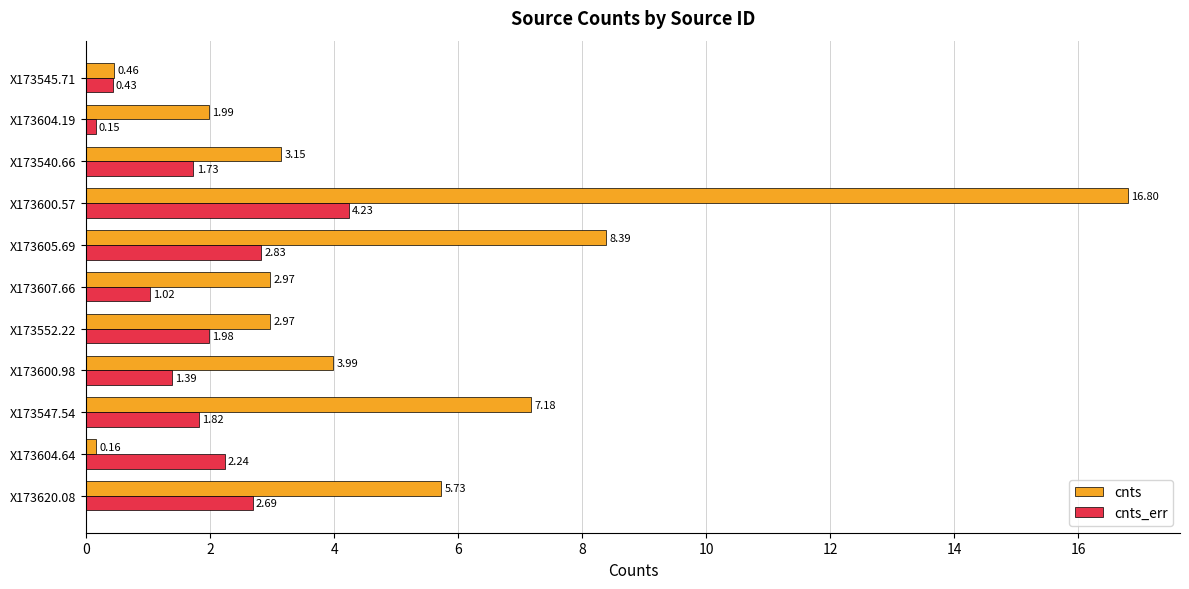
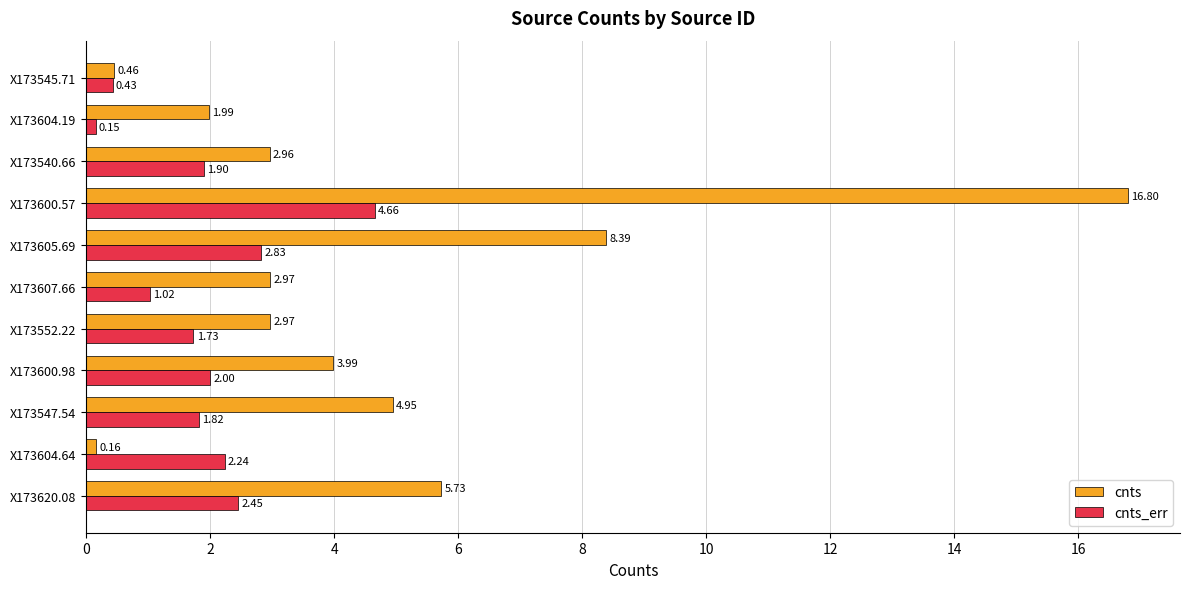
  {
    "cnts": {
      "X173545.71": 0.46,
      "X173604.19": 1.99,
-     "X173540.66": 3.15,
+     "X173540.66": 2.96,
      "X173600.57": 16.80,
      "X173605.69": 8.39,
      "X173607.66": 2.97,
      "X173552.22": 2.97,
      "X173600.98": 3.99,
-     "X173547.54": 7.18,
+     "X173547.54": 4.95,
      "X173604.64": 0.16,
      "X173620.08": 5.73
    },
    "cnts_err": {
      "X173545.71": 0.43,
      "X173604.19": 0.15,
-     "X173540.66": 1.73,
-     "X173600.57": 4.23,
+     "X173540.66": 1.90,
+     "X173600.57": 4.66,
      "X173605.69": 2.83,
      "X173607.66": 1.02,
-     "X173552.22": 1.98,
-     "X173600.98": 1.39,
+     "X173552.22": 1.73,
+     "X173600.98": 2.00,
      "X173547.54": 1.82,
      "X173604.64": 2.24,
-     "X173620.08": 2.69
+     "X173620.08": 2.45
    }
  }
